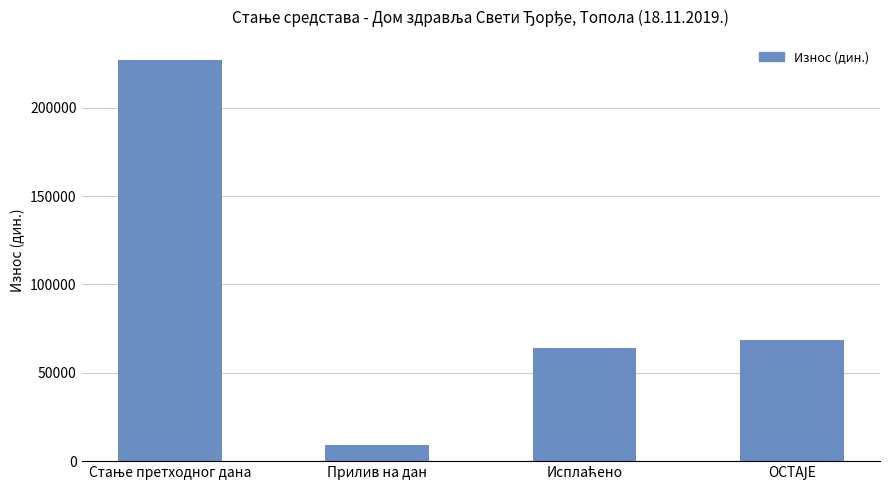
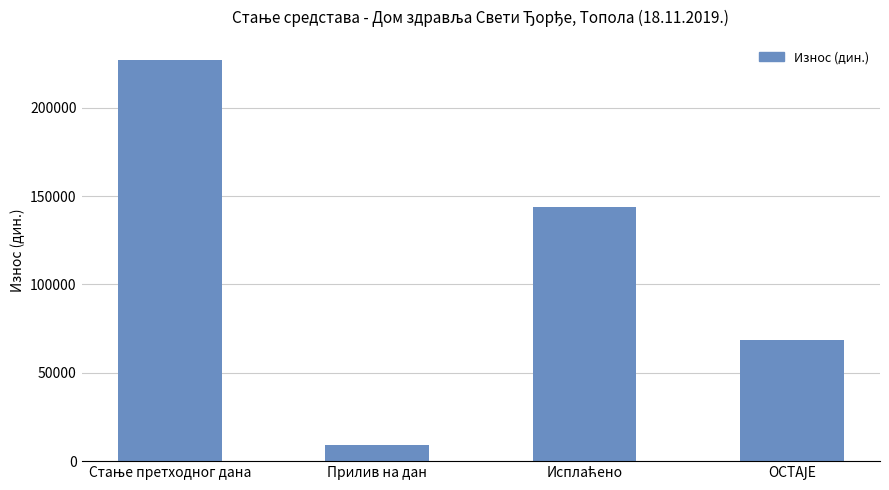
  {
    "Стање претходног дана": 227000,
    "Прилив на дан": 9000,
-   "Исплаћено": 64000,
+   "Исплаћено": 144000,
    "ОСТАЈЕ": 69000
  }
